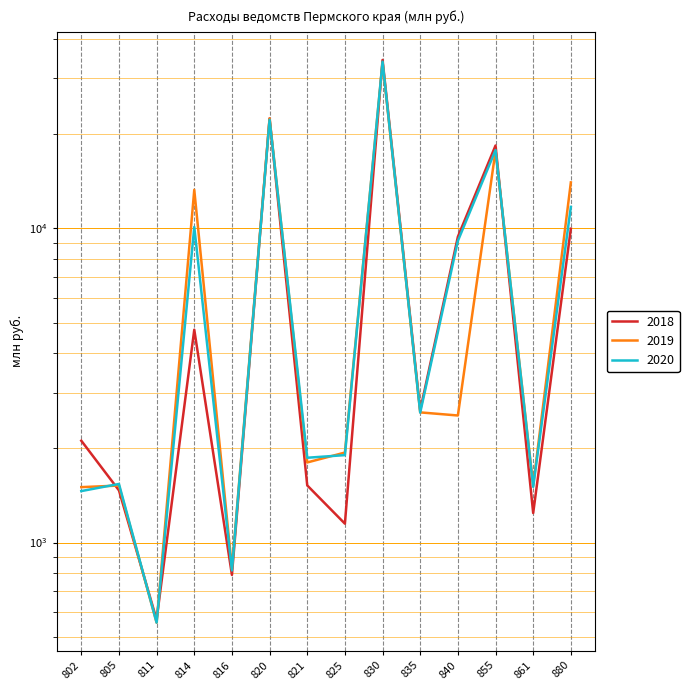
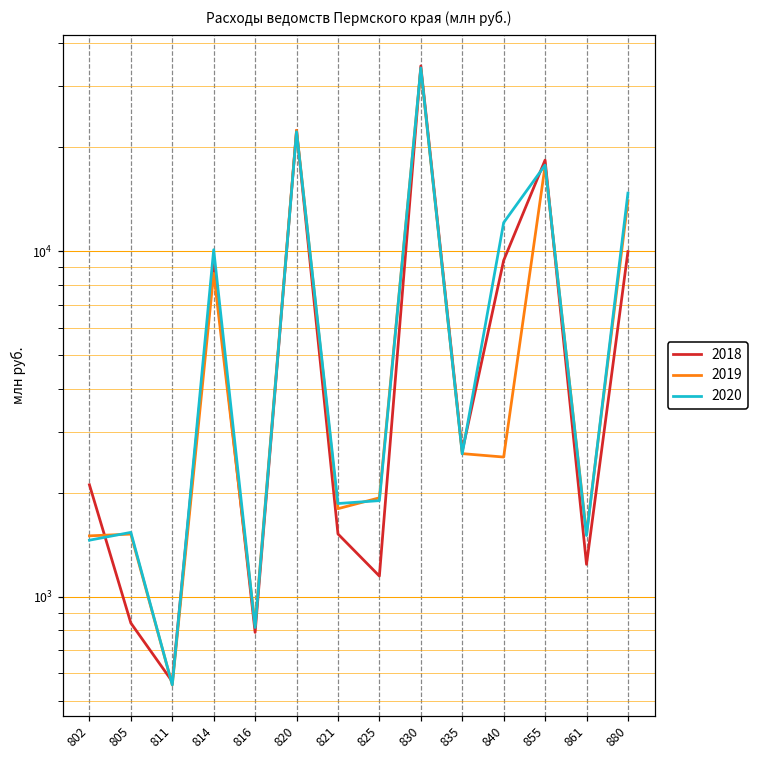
  {
    "2018": {
      "802": 2100,
-     "805": 1500,
+     "805": 840,
      "811": 570,
-     "814": 4800,
+     "814": 9300,
      "816": 790,
      "821": 1500,
      "825": 1150,
      "840": 9400,
      "855": 18000,
      "861": 1240,
      "880": 10000
    },
    "2019": {
      "802": 1500,
-     "814": 13200,
+     "814": 8600,
      "821": 1800,
      "825": 1900,
      "840": 2500,
      "880": 14000
    },
    "2020": {
      "802": 1500,
      "814": 10100,
      "821": 1900,
      "825": 1900,
-     "840": 9100,
-     "880": 11700
+     "840": 12100,
+     "880": 15000
    }
  }
